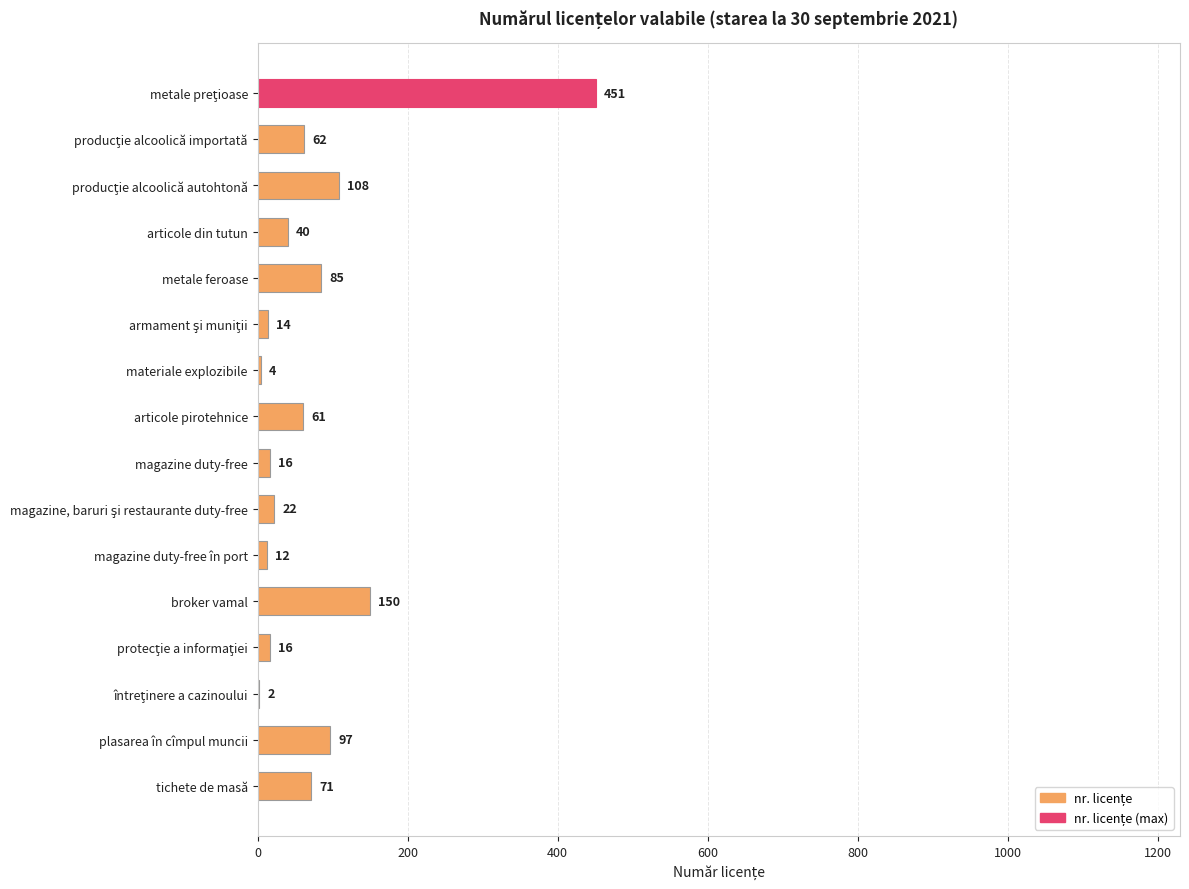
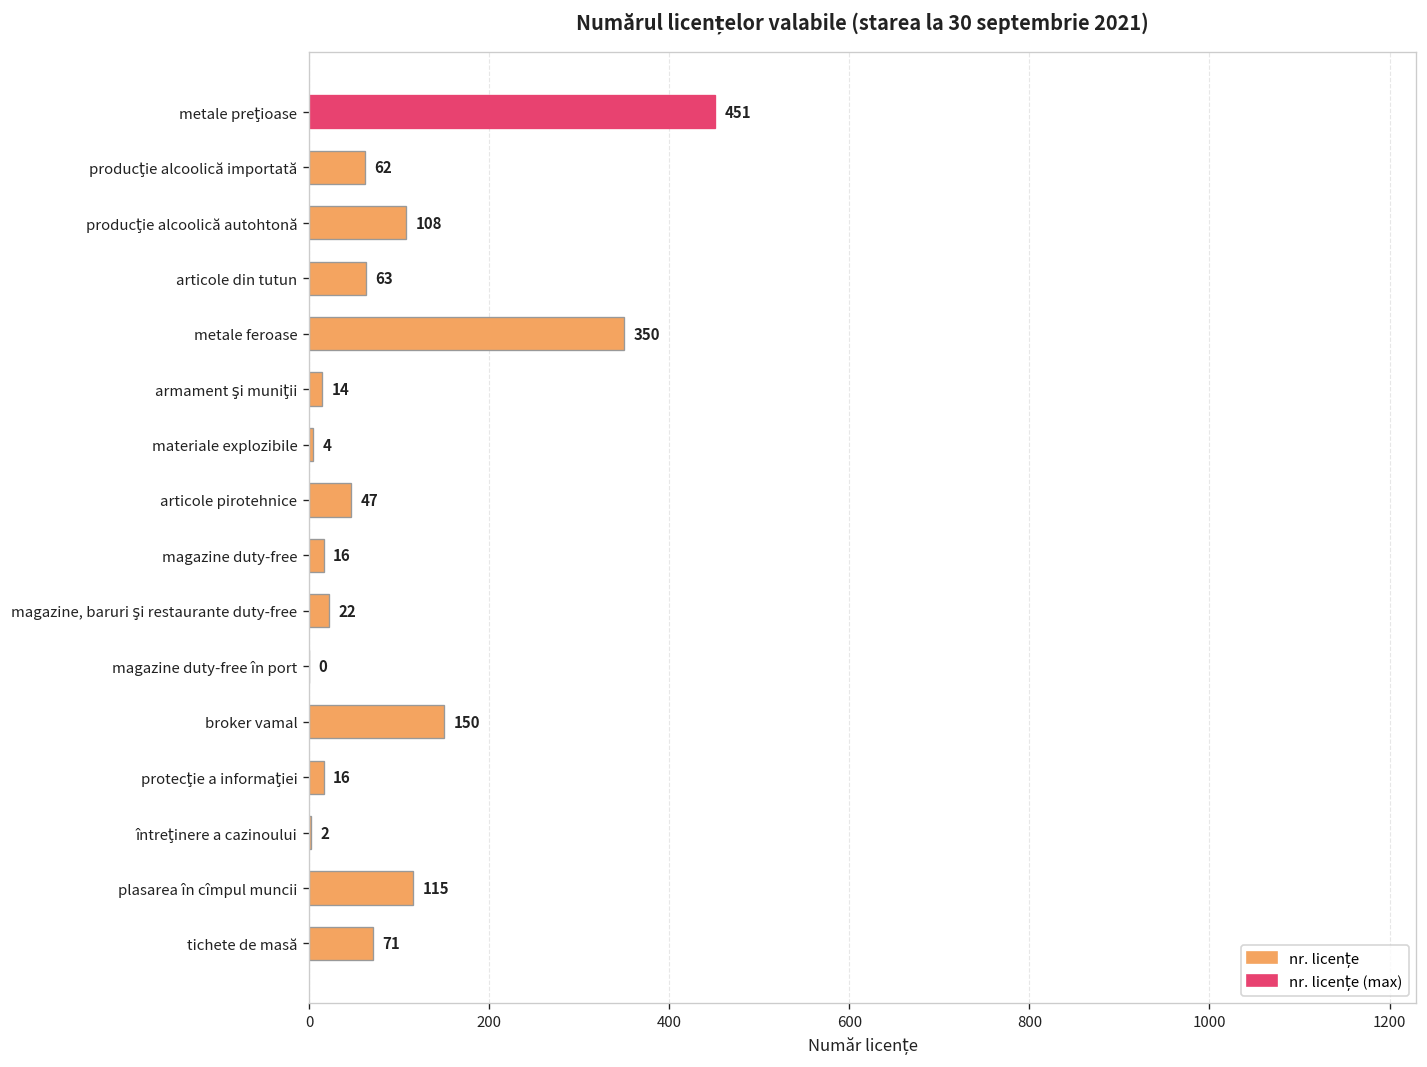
  {
    "metale preţioase": 451,
    "producţie alcoolică importată": 62,
    "producţie alcoolică autohtonă": 108,
-   "articole din tutun": 40,
-   "metale feroase": 85,
+   "articole din tutun": 63,
+   "metale feroase": 350,
    "armament şi muniţii": 14,
    "materiale explozibile": 4,
-   "articole pirotehnice": 61,
+   "articole pirotehnice": 47,
    "magazine duty-free": 16,
    "magazine, baruri şi restaurante duty-free": 22,
-   "magazine duty-free în port": 12,
+   "magazine duty-free în port": 0,
    "broker vamal": 150,
    "protecţie a informaţiei": 16,
    "întreţinere a cazinoului": 2,
-   "plasarea în cîmpul muncii": 97,
+   "plasarea în cîmpul muncii": 115,
    "tichete de masă": 71
  }
